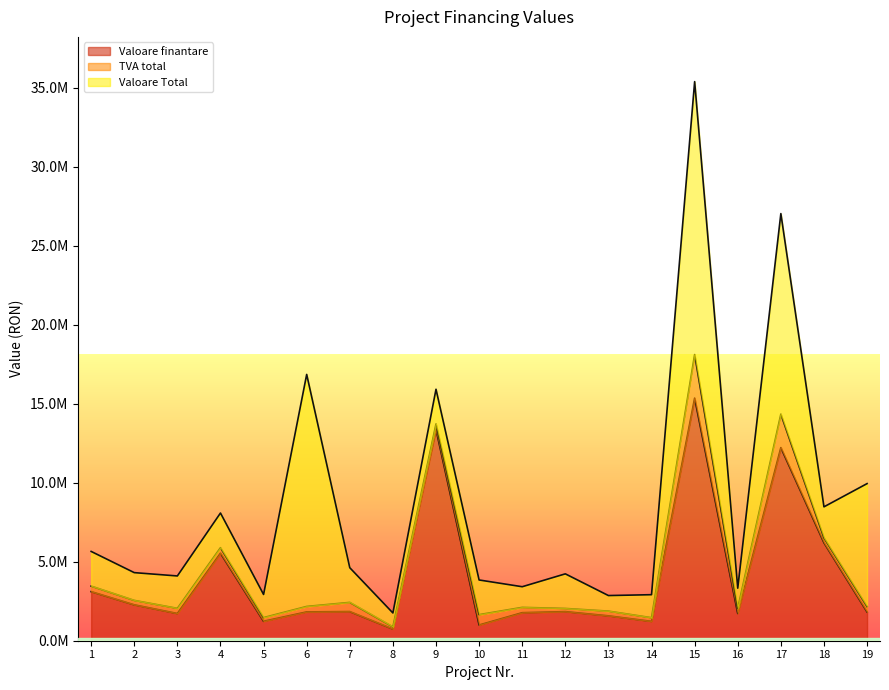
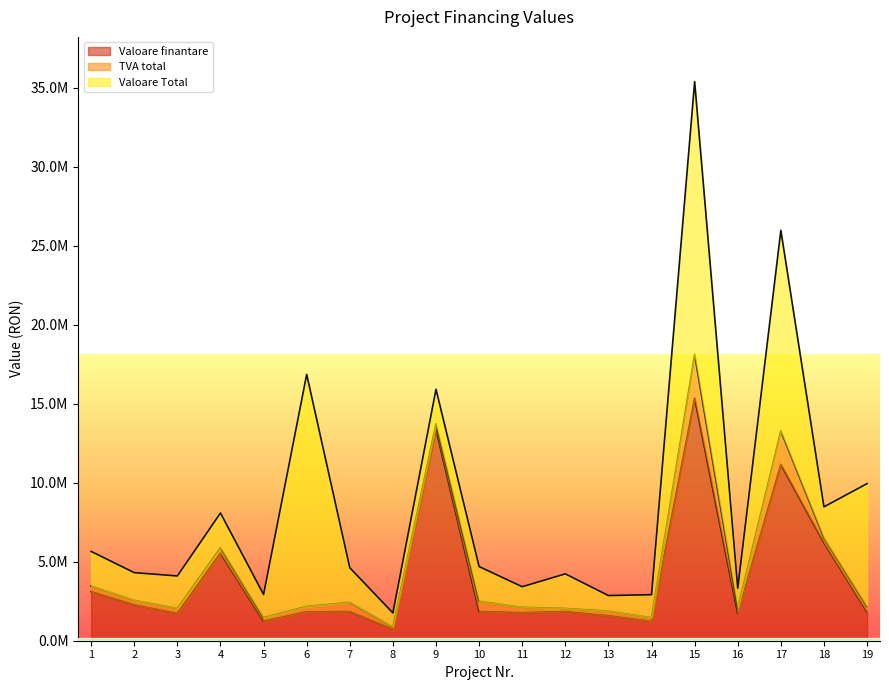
  {
    "Valoare finantare": {
      "1": 3100000,
      "2": 2300000,
      "3": 1700000,
      "4": 5500000,
      "5": 1200000,
      "6": 1800000,
      "7": 1800000,
      "9": 13400000,
-     "10": 1000000,
+     "10": 1800000,
      "11": 1800000,
      "12": 1800000,
      "13": 1600000,
      "14": 1200000,
      "15": 15400000,
      "16": 1700000,
-     "17": 12200000,
+     "17": 11200000,
      "18": 6200000,
      "19": 1800000
    },
    "TVA total": {
      "1": 400000,
      "2": 300000,
      "3": 300000,
      "4": 400000,
      "5": 200000,
      "6": 300000,
      "7": 600000,
      "9": 400000,
      "10": 700000,
      "11": 300000,
      "12": 200000,
      "13": 300000,
      "14": 200000,
      "15": 2800000,
      "16": 300000,
      "17": 2100000,
      "18": 300000,
      "19": 300000
    },
    "Valoare Total": {
      "1": 2200000,
      "2": 1800000,
      "3": 2100000,
      "4": 2200000,
      "5": 1500000,
      "6": 14700000,
      "7": 2200000,
      "8": 900000,
      "9": 2200000,
      "10": 2200000,
      "11": 1300000,
      "12": 2200000,
      "13": 1000000,
      "14": 1500000,
      "15": 17300000,
      "16": 1300000,
      "17": 12700000,
      "18": 2000000,
      "19": 7800000
    }
  }
